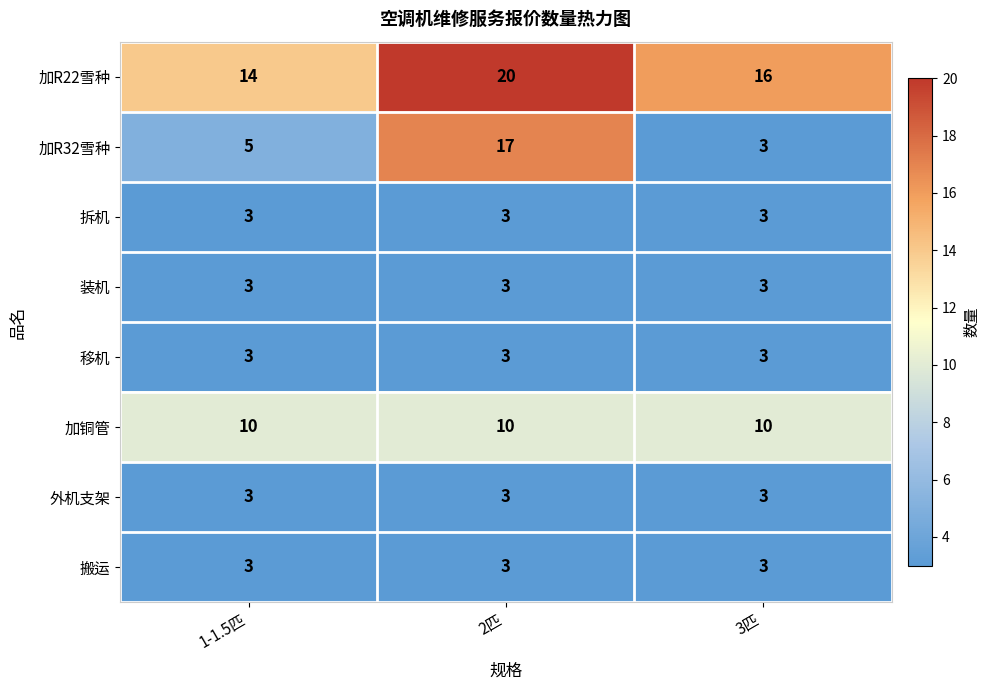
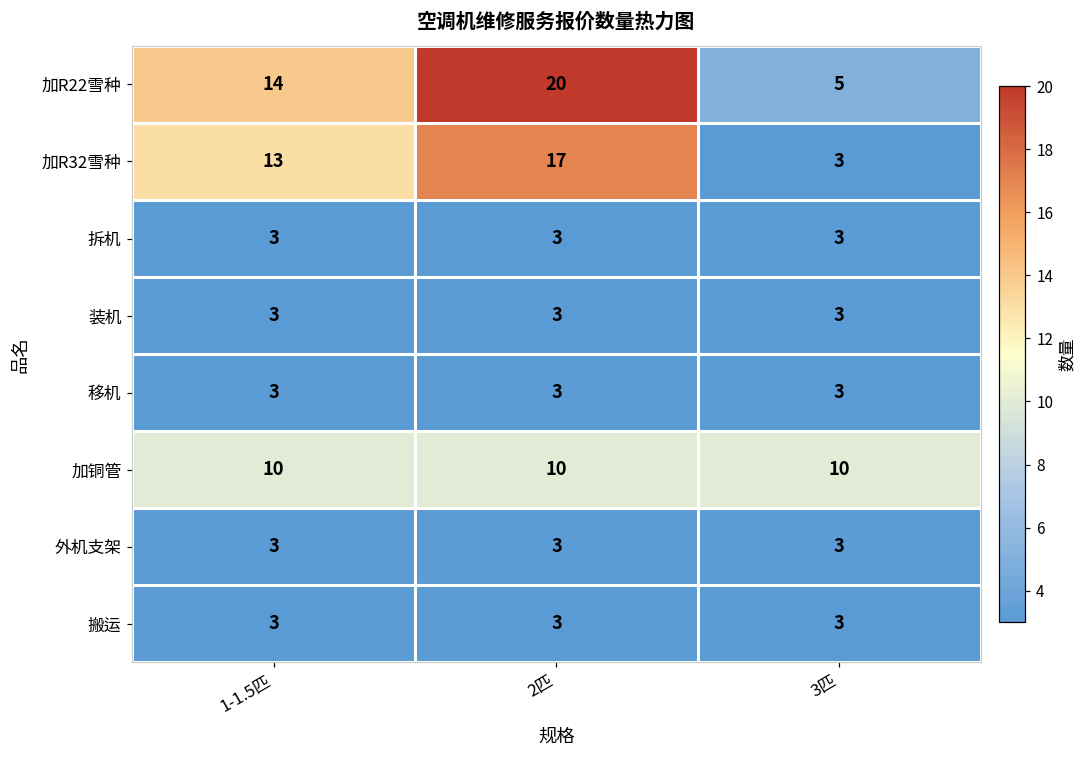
  {
    "加R22雪种": {
      "1-1.5匹": 14,
      "2匹": 20,
-     "3匹": 16
+     "3匹": 5
    },
    "加R32雪种": {
-     "1-1.5匹": 5,
+     "1-1.5匹": 13,
      "2匹": 17,
      "3匹": 3
    },
    "拆机": {
      "1-1.5匹": 3,
      "2匹": 3,
      "3匹": 3
    },
    "装机": {
      "1-1.5匹": 3,
      "2匹": 3,
      "3匹": 3
    },
    "移机": {
      "1-1.5匹": 3,
      "2匹": 3,
      "3匹": 3
    },
    "加铜管": {
      "1-1.5匹": 10,
      "2匹": 10,
      "3匹": 10
    },
    "外机支架": {
      "1-1.5匹": 3,
      "2匹": 3,
      "3匹": 3
    },
    "搬运": {
      "1-1.5匹": 3,
      "2匹": 3,
      "3匹": 3
    }
  }
